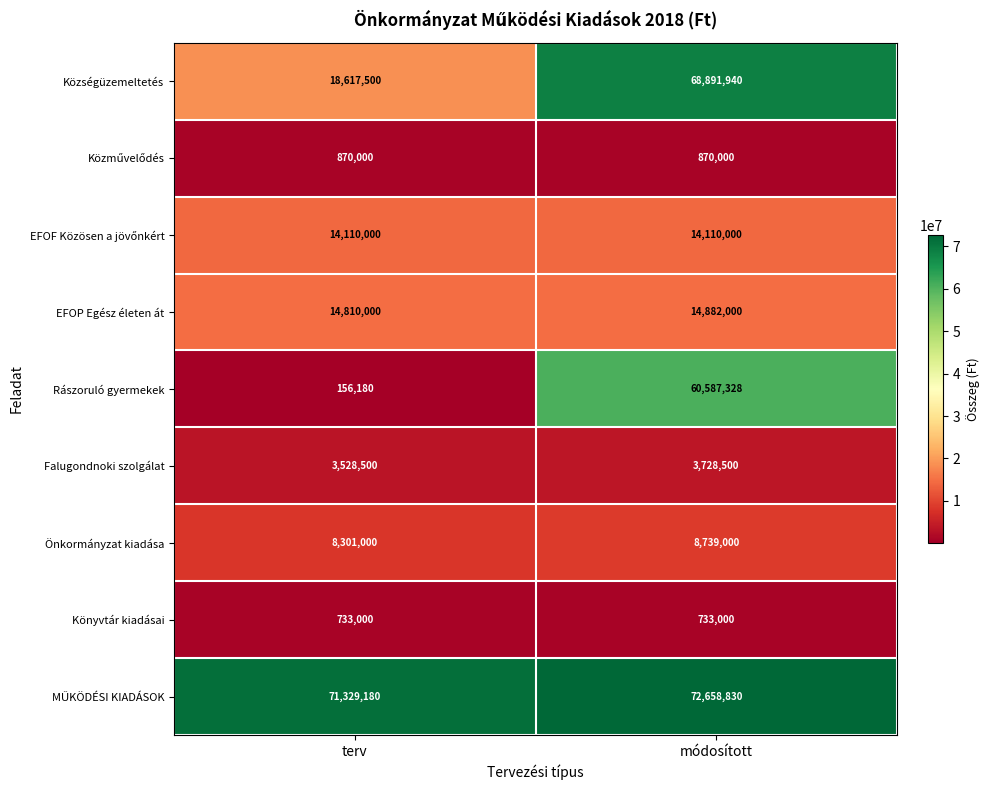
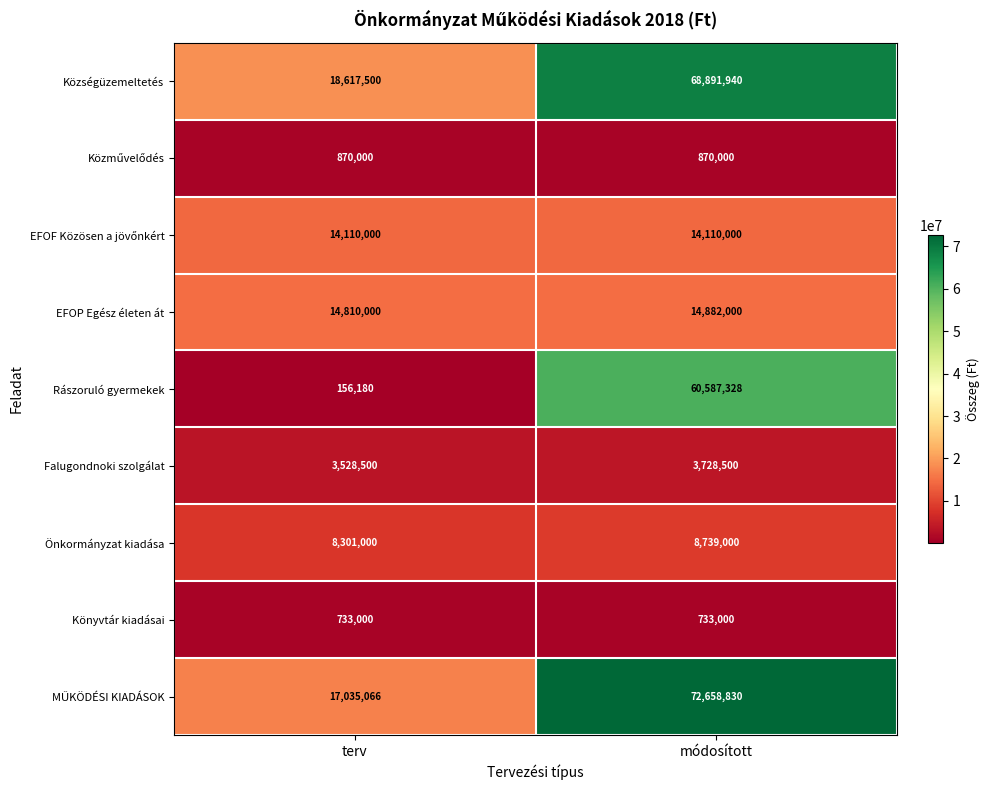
  {
    "Községüzemeltetés": {
      "terv": "18,617,500",
      "módosított": "68,891,940"
    },
    "Közművelődés": {
      "terv": "870,000",
      "módosított": "870,000"
    },
    "EFOF Közösen a jövőnkért": {
      "terv": "14,110,000",
      "módosított": "14,110,000"
    },
    "EFOP Egész életen át": {
      "terv": "14,810,000",
      "módosított": "14,882,000"
    },
    "Rászoruló gyermekek": {
      "terv": "156,180",
      "módosított": "60,587,328"
    },
    "Falugondnoki szolgálat": {
      "terv": "3,528,500",
      "módosított": "3,728,500"
    },
    "Önkormányzat kiadása": {
      "terv": "8,301,000",
      "módosított": "8,739,000"
    },
    "Könyvtár kiadásai": {
      "terv": "733,000",
      "módosított": "733,000"
    },
    "MŰKÖDÉSI KIADÁSOK": {
-     "terv": "71,329,180",
+     "terv": "17,035,066",
      "módosított": "72,658,830"
    }
  }
